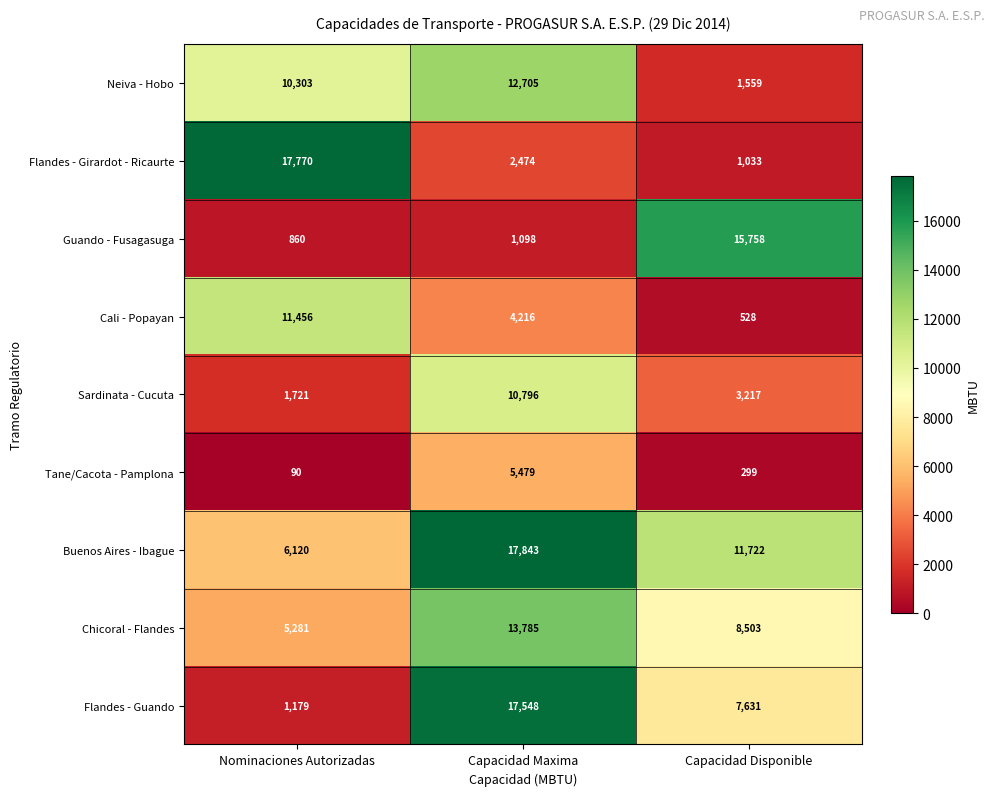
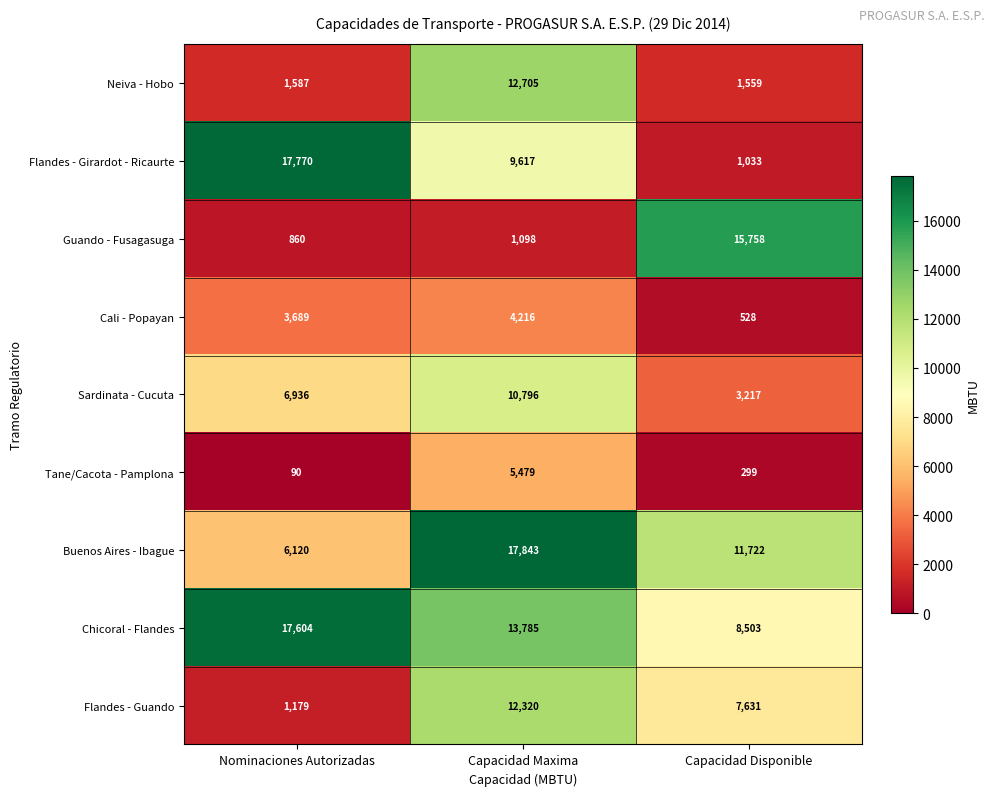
  {
    "Neiva - Hobo": {
-     "Nominaciones Autorizadas": "10,303",
+     "Nominaciones Autorizadas": "1,587",
      "Capacidad Maxima": "12,705",
      "Capacidad Disponible": "1,559"
    },
    "Flandes - Girardot - Ricaurte": {
      "Nominaciones Autorizadas": "17,770",
-     "Capacidad Maxima": "2,474",
+     "Capacidad Maxima": "9,617",
      "Capacidad Disponible": "1,033"
    },
    "Guando - Fusagasuga": {
      "Nominaciones Autorizadas": "860",
      "Capacidad Maxima": "1,098",
      "Capacidad Disponible": "15,758"
    },
    "Cali - Popayan": {
-     "Nominaciones Autorizadas": "11,456",
+     "Nominaciones Autorizadas": "3,689",
      "Capacidad Maxima": "4,216",
      "Capacidad Disponible": "528"
    },
    "Sardinata - Cucuta": {
-     "Nominaciones Autorizadas": "1,721",
+     "Nominaciones Autorizadas": "6,936",
      "Capacidad Maxima": "10,796",
      "Capacidad Disponible": "3,217"
    },
    "Tane/Cacota - Pamplona": {
      "Nominaciones Autorizadas": "90",
      "Capacidad Maxima": "5,479",
      "Capacidad Disponible": "299"
    },
    "Buenos Aires - Ibague": {
      "Nominaciones Autorizadas": "6,120",
      "Capacidad Maxima": "17,843",
      "Capacidad Disponible": "11,722"
    },
    "Chicoral - Flandes": {
-     "Nominaciones Autorizadas": "5,281",
+     "Nominaciones Autorizadas": "17,604",
      "Capacidad Maxima": "13,785",
      "Capacidad Disponible": "8,503"
    },
    "Flandes - Guando": {
      "Nominaciones Autorizadas": "1,179",
-     "Capacidad Maxima": "17,548",
+     "Capacidad Maxima": "12,320",
      "Capacidad Disponible": "7,631"
    }
  }
